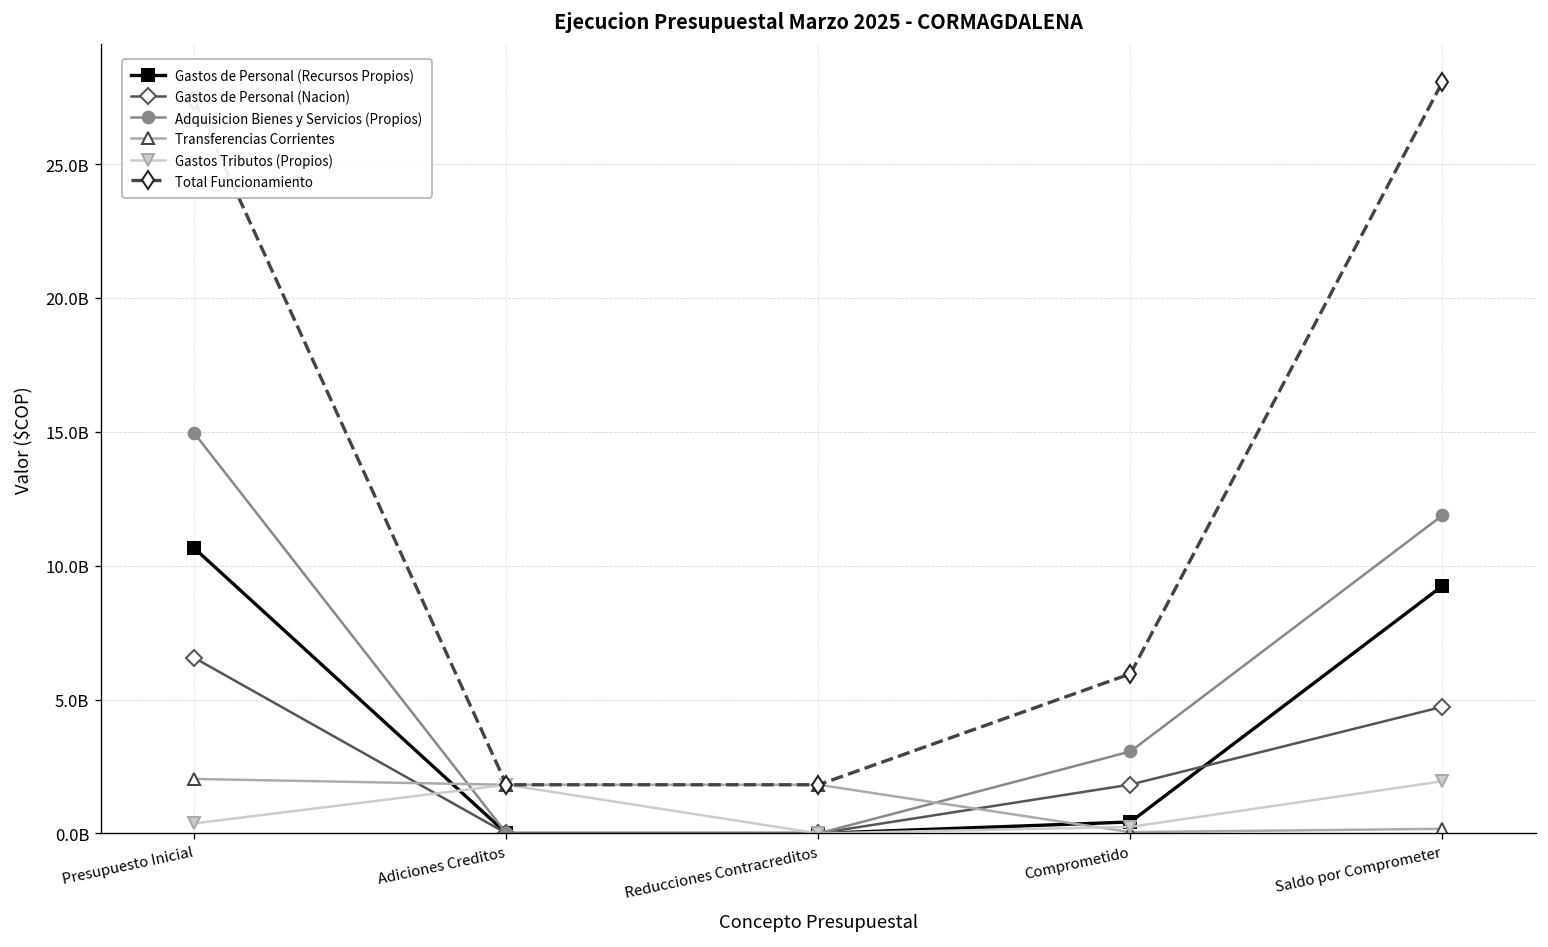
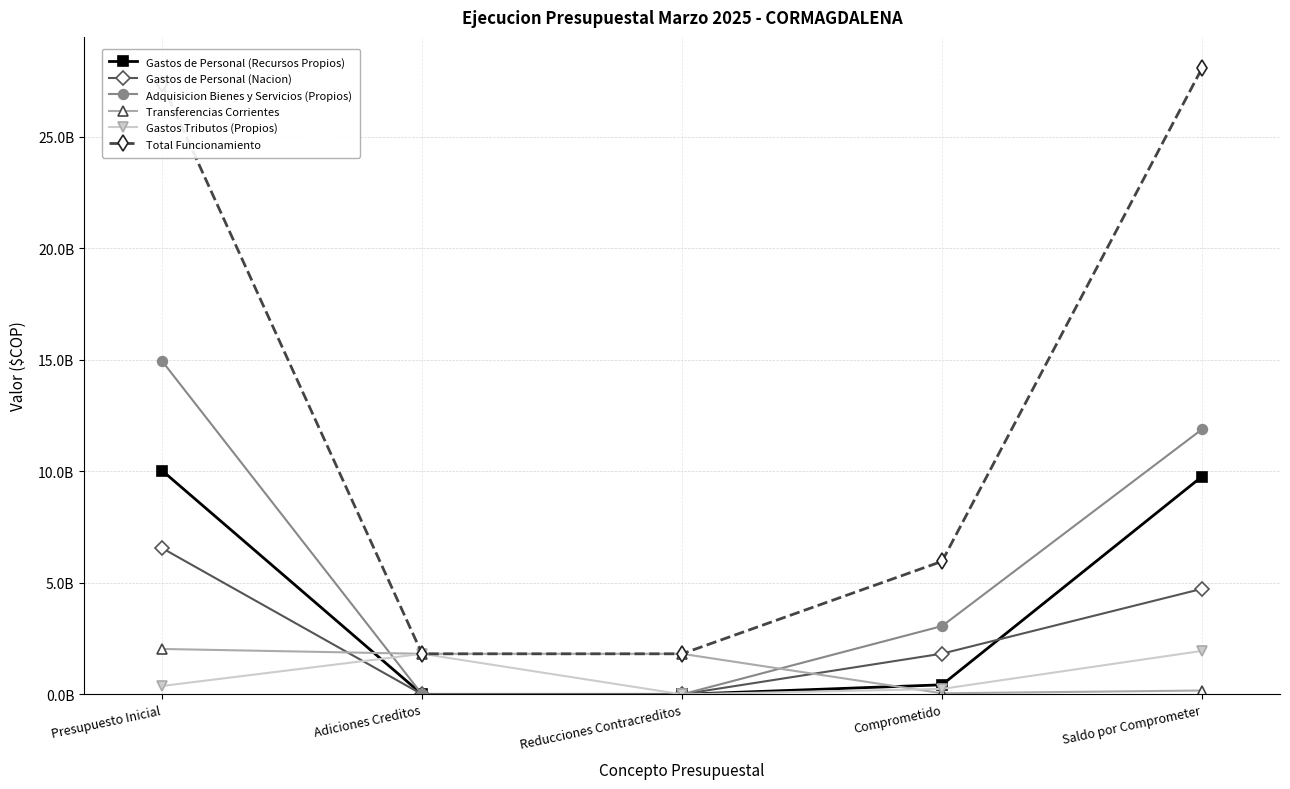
  {
    "Gastos de Personal (Recursos Propios)": {
-     "Presupuesto Inicial": 10600000000,
+     "Presupuesto Inicial": 10000000000,
      "Comprometido": 400000000,
-     "Saldo por Comprometer": 9200000000
+     "Saldo por Comprometer": 9800000000
    }
  }
